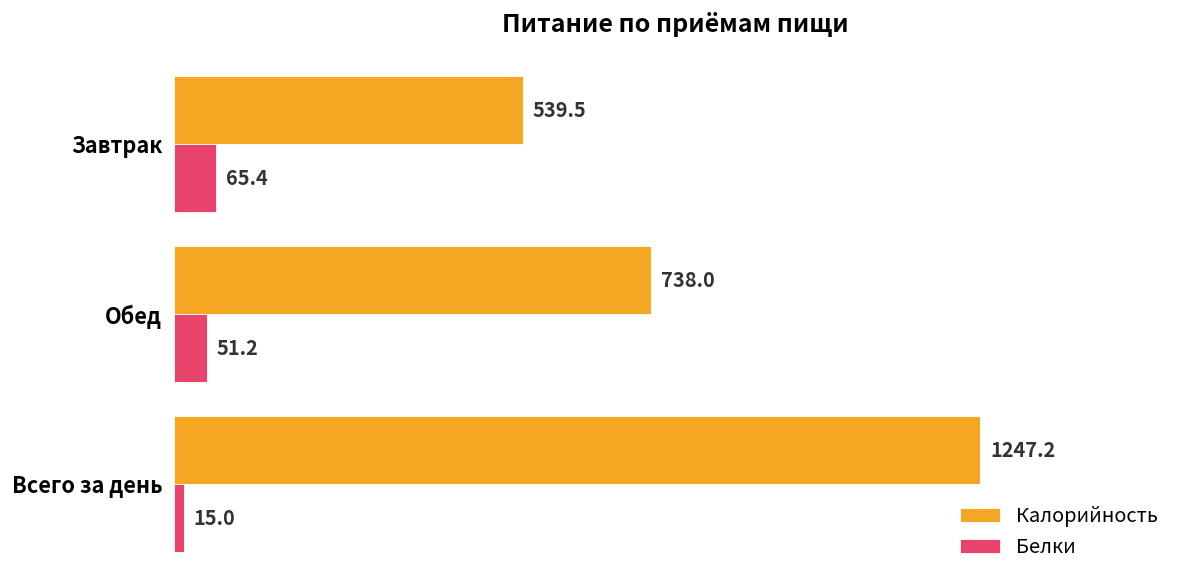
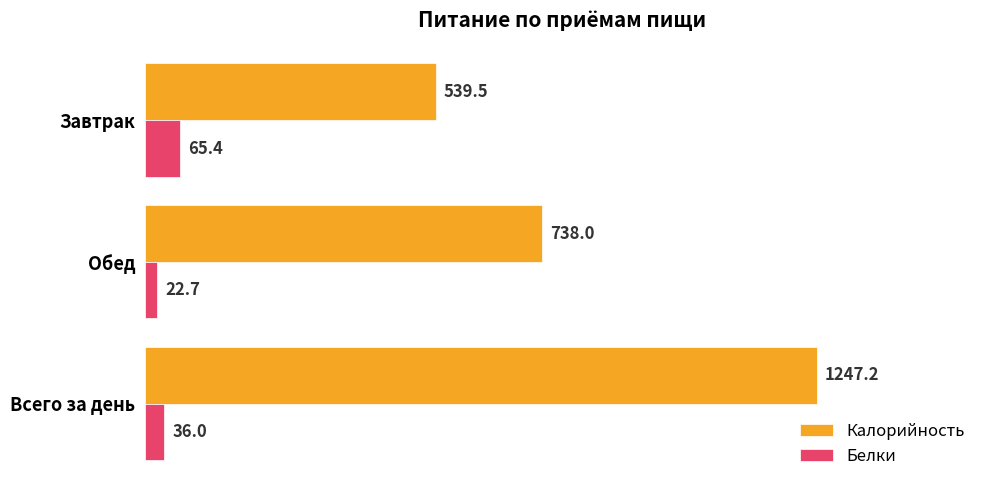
  {
    "Калорийность": {
      "Завтрак": 539.5,
      "Обед": 738.0,
      "Всего за день": 1247.2
    },
    "Белки": {
      "Завтрак": 65.4,
-     "Обед": 51.2,
-     "Всего за день": 15.0
+     "Обед": 22.7,
+     "Всего за день": 36.0
    }
  }
